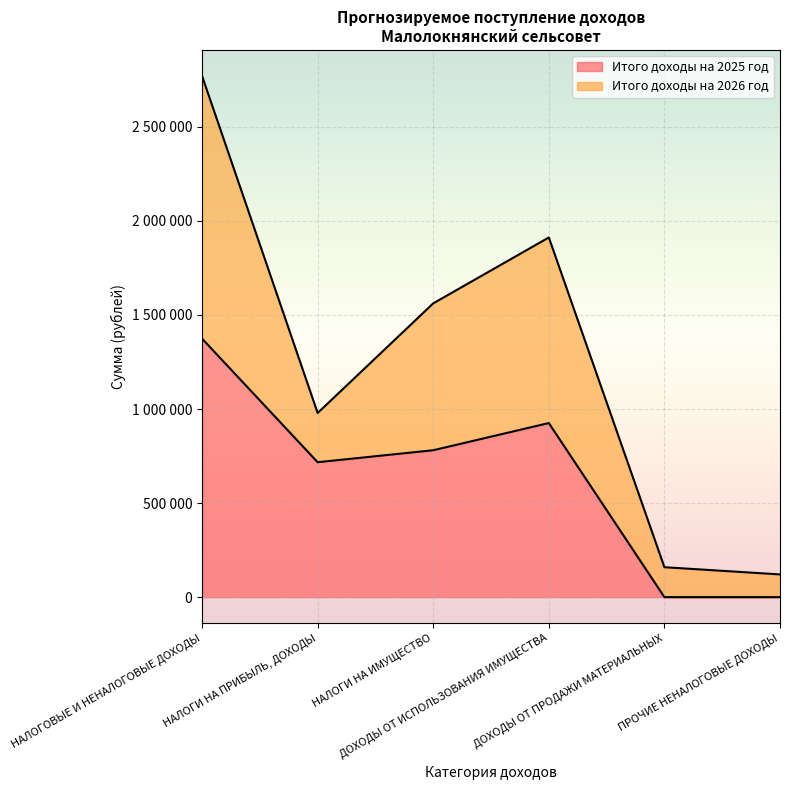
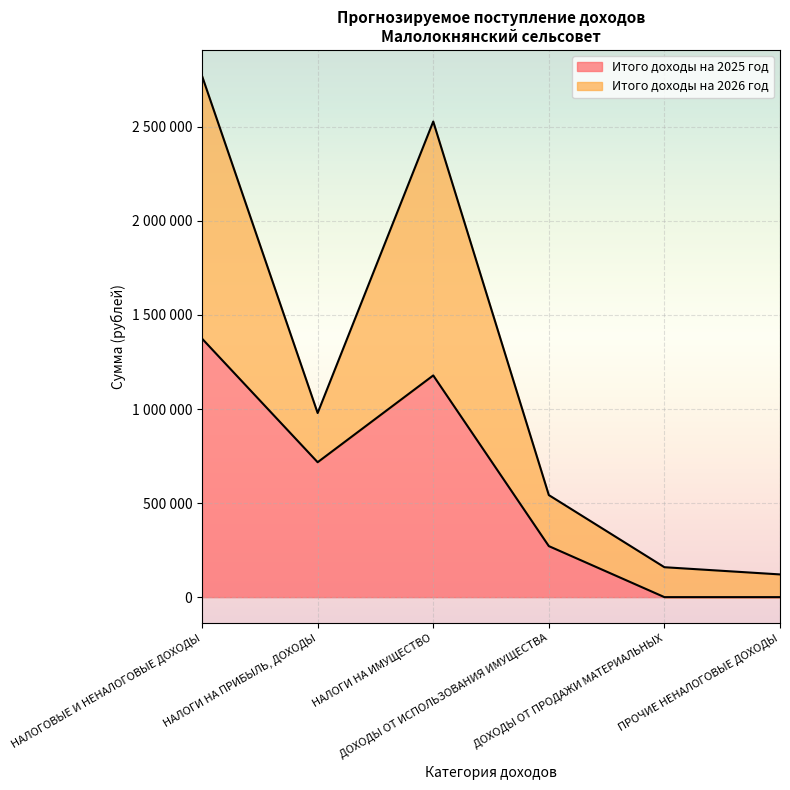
  {
    "Итого доходы на 2025 год": {
      "НАЛОГОВЫЕ И НЕНАЛОГОВЫЕ ДОХОДЫ": 1370000,
      "НАЛОГИ НА ПРИБЫЛЬ, ДОХОДЫ": 720000,
-     "НАЛОГИ НА ИМУЩЕСТВО": 780000,
-     "ДОХОДЫ ОТ ИСПОЛЬЗОВАНИЯ ИМУЩЕСТВА": 930000,
+     "НАЛОГИ НА ИМУЩЕСТВО": 1180000,
+     "ДОХОДЫ ОТ ИСПОЛЬЗОВАНИЯ ИМУЩЕСТВА": 270000,
      "ДОХОДЫ ОТ ПРОДАЖИ МАТЕРИАЛЬНЫХ": 0,
      "ПРОЧИЕ НЕНАЛОГОВЫЕ ДОХОДЫ": 0
    },
    "Итого доходы на 2026 год": {
      "НАЛОГОВЫЕ И НЕНАЛОГОВЫЕ ДОХОДЫ": 1400000,
      "НАЛОГИ НА ПРИБЫЛЬ, ДОХОДЫ": 260000,
-     "НАЛОГИ НА ИМУЩЕСТВО": 780000,
-     "ДОХОДЫ ОТ ИСПОЛЬЗОВАНИЯ ИМУЩЕСТВА": 990000,
+     "НАЛОГИ НА ИМУЩЕСТВО": 1350000,
+     "ДОХОДЫ ОТ ИСПОЛЬЗОВАНИЯ ИМУЩЕСТВА": 270000,
      "ДОХОДЫ ОТ ПРОДАЖИ МАТЕРИАЛЬНЫХ": 160000,
      "ПРОЧИЕ НЕНАЛОГОВЫЕ ДОХОДЫ": 120000
    }
  }
